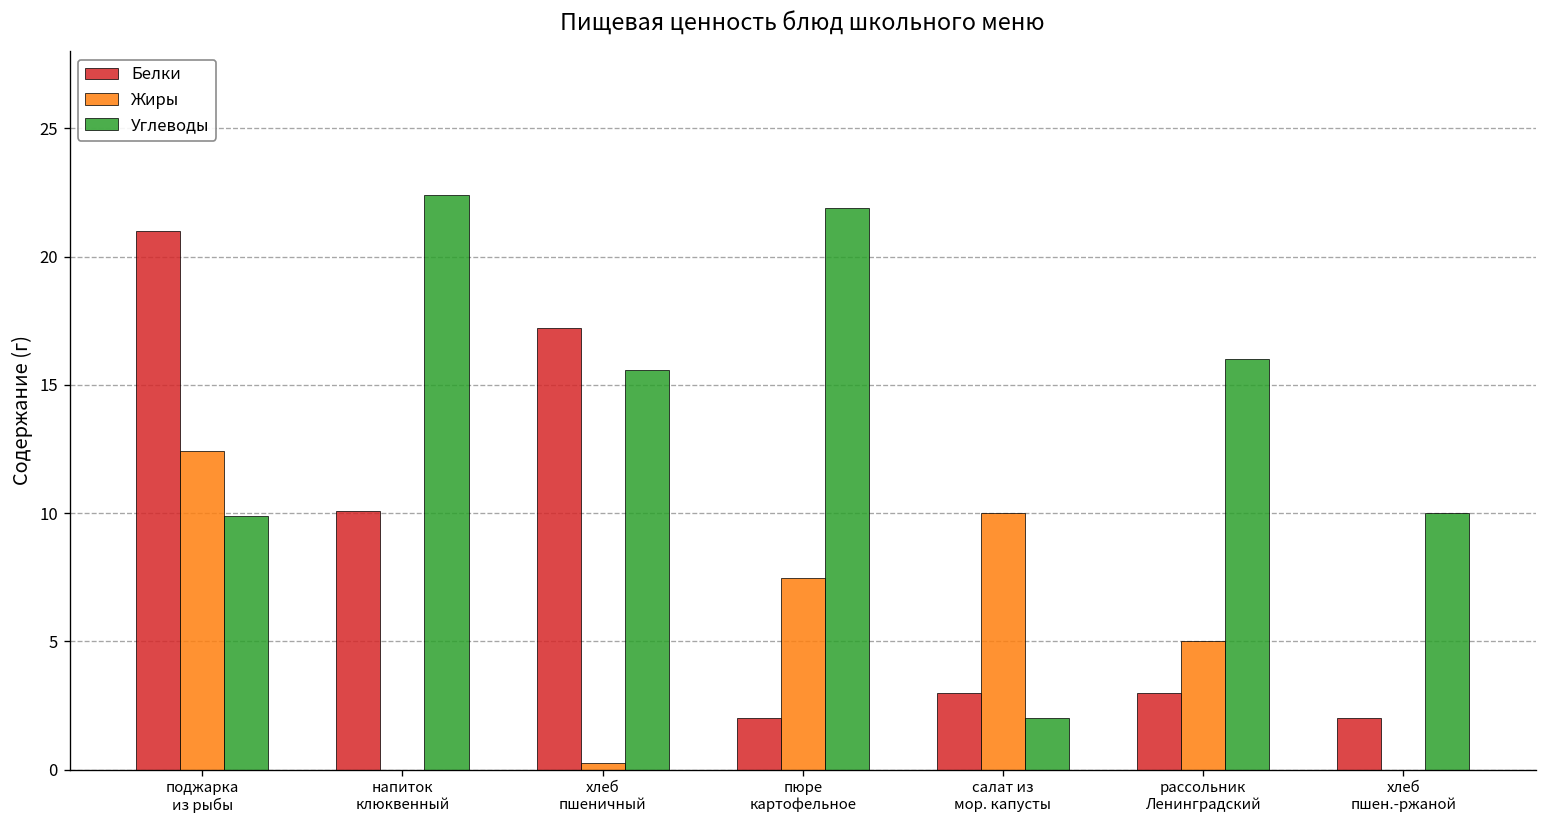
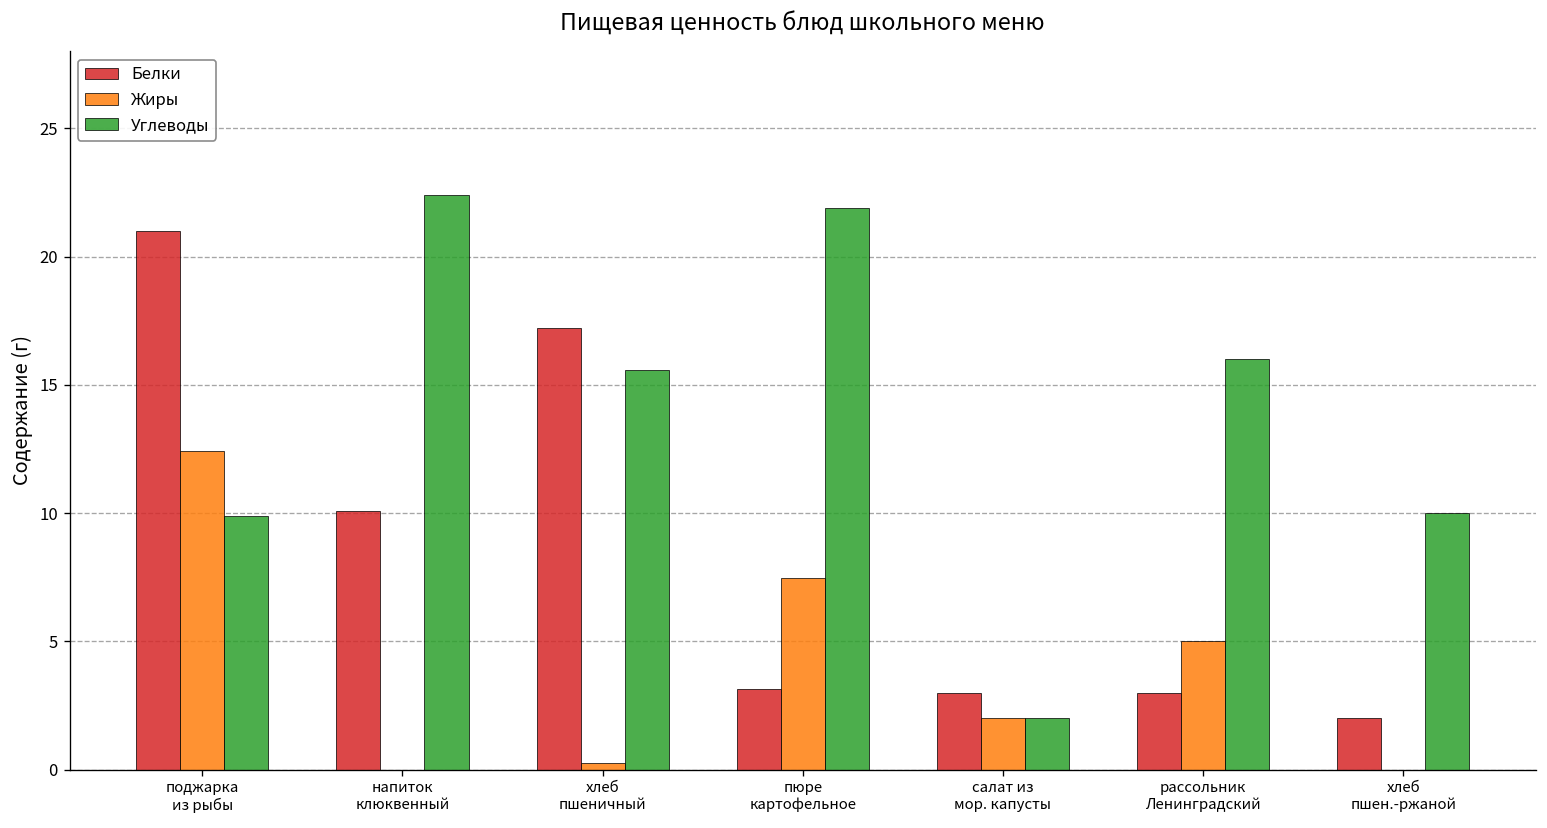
  {
    "Белки": {
      "поджарка из рыбы": 21.0,
      "напиток клюквенный": 10.1,
      "хлеб пшеничный": 17.2,
-     "пюре картофельное": 2.0,
+     "пюре картофельное": 3.2,
      "салат из мор. капусты": 3.0,
      "рассольник Ленинградский": 3.0,
      "хлеб пшен.-ржаной": 2.0
    },
    "Жиры": {
      "поджарка из рыбы": 12.4,
      "напиток клюквенный": 0,
      "хлеб пшеничный": 0.3,
      "пюре картофельное": 7.5,
-     "салат из мор. капусты": 10,
+     "салат из мор. капусты": 2,
      "рассольник Ленинградский": 5,
      "хлеб пшен.-ржаной": 0
    },
    "Углеводы": {
      "поджарка из рыбы": 9.9,
      "напиток клюквенный": 22.4,
      "хлеб пшеничный": 15.6,
      "пюре картофельное": 21.9,
      "салат из мор. капусты": 2.0,
      "рассольник Ленинградский": 16.0,
      "хлеб пшен.-ржаной": 10.0
    }
  }
